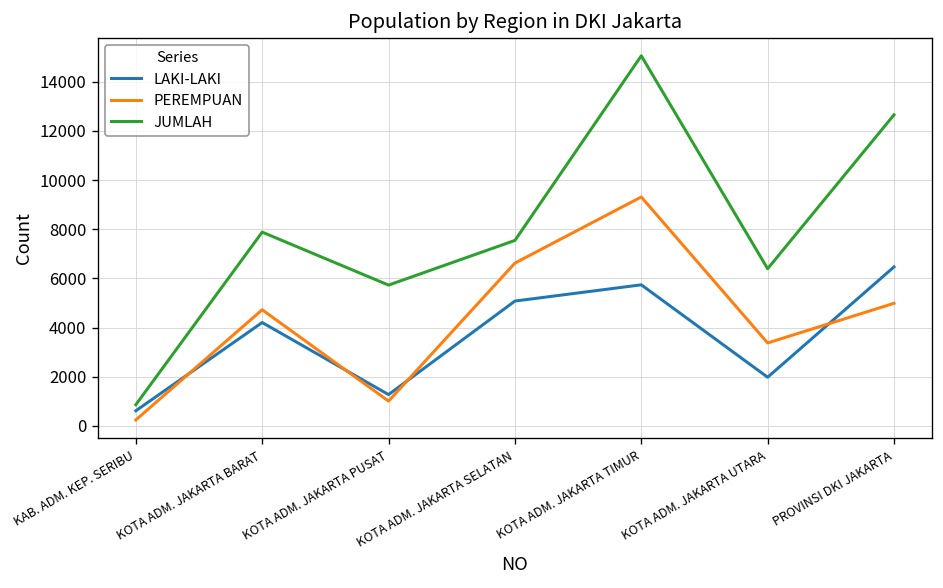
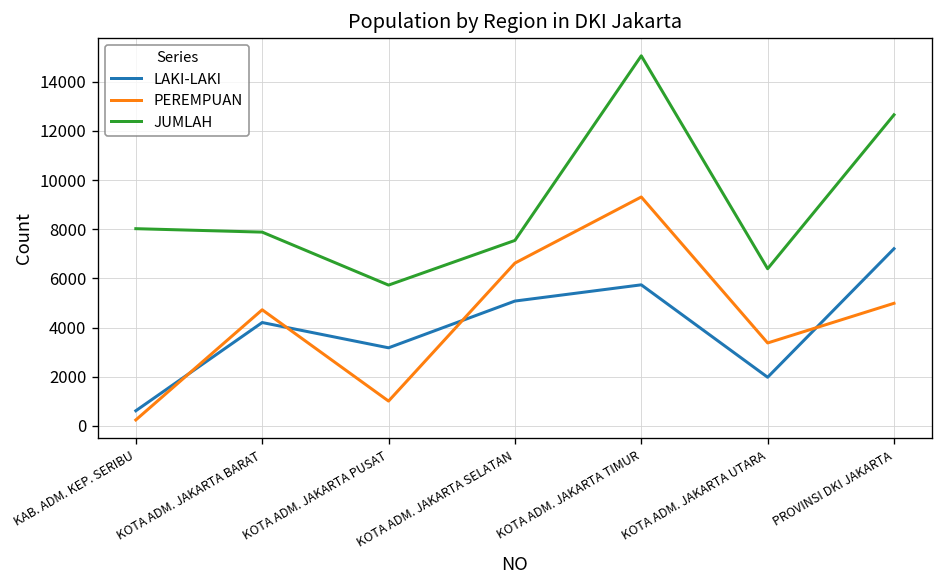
  {
    "LAKI-LAKI": {
      "KAB. ADM. KEP. SERIBU": 600,
      "KOTA ADM. JAKARTA BARAT": 4200,
-     "KOTA ADM. JAKARTA PUSAT": 1300,
+     "KOTA ADM. JAKARTA PUSAT": 3200,
      "KOTA ADM. JAKARTA SELATAN": 5100,
      "KOTA ADM. JAKARTA TIMUR": 5700,
      "KOTA ADM. JAKARTA UTARA": 2000,
-     "PROVINSI DKI JAKARTA": 6500
+     "PROVINSI DKI JAKARTA": 7200
    },
    "PEREMPUAN": {
      "KAB. ADM. KEP. SERIBU": 200,
      "KOTA ADM. JAKARTA BARAT": 4700,
      "KOTA ADM. JAKARTA PUSAT": 1000,
      "KOTA ADM. JAKARTA SELATAN": 6600,
      "KOTA ADM. JAKARTA TIMUR": 9300,
      "KOTA ADM. JAKARTA UTARA": 3400,
      "PROVINSI DKI JAKARTA": 5000
    },
    "JUMLAH": {
-     "KAB. ADM. KEP. SERIBU": 900,
+     "KAB. ADM. KEP. SERIBU": 8000,
      "KOTA ADM. JAKARTA BARAT": 7900,
      "KOTA ADM. JAKARTA PUSAT": 5700,
      "KOTA ADM. JAKARTA SELATAN": 7500,
      "KOTA ADM. JAKARTA TIMUR": 15100,
      "KOTA ADM. JAKARTA UTARA": 6400,
      "PROVINSI DKI JAKARTA": 12700
    }
  }
